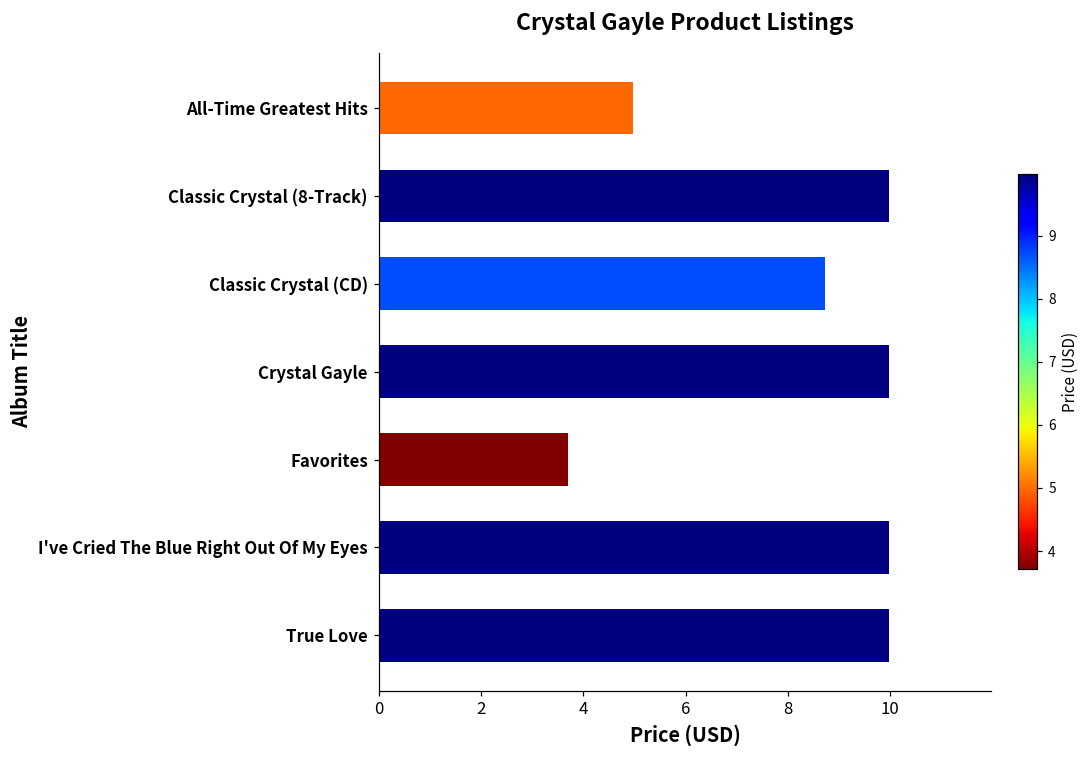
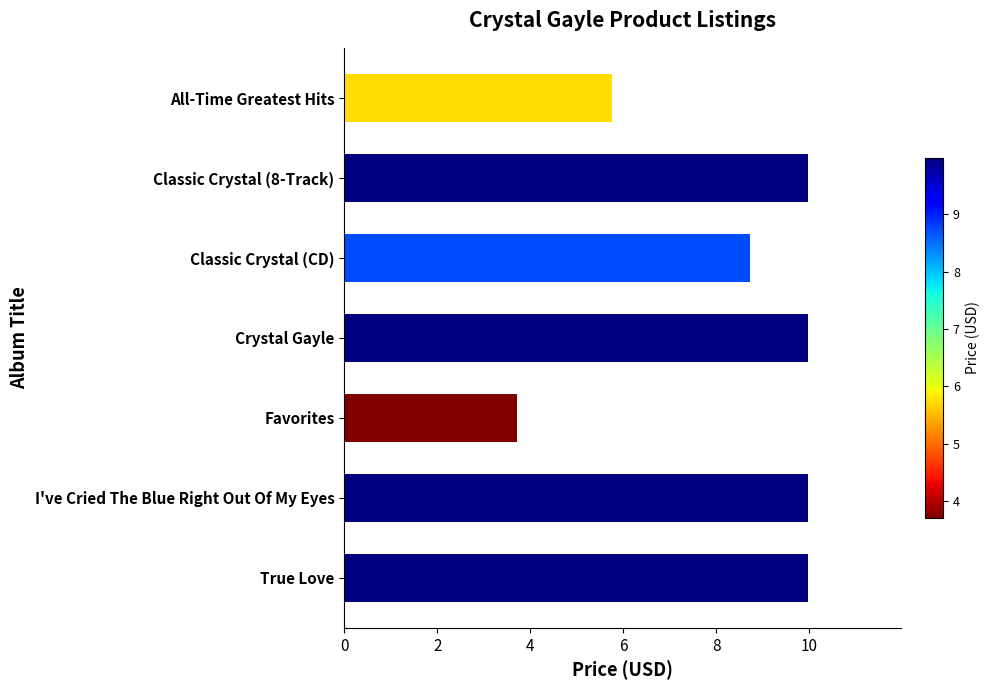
  {
-   "All-Time Greatest Hits": 5.0,
+   "All-Time Greatest Hits": 5.8,
    "Classic Crystal (8-Track)": 10.0,
    "Classic Crystal (CD)": 8.7,
    "Crystal Gayle": 10.0,
    "Favorites": 3.7,
    "I've Cried The Blue Right Out Of My Eyes": 10.0,
    "True Love": 10.0
  }
